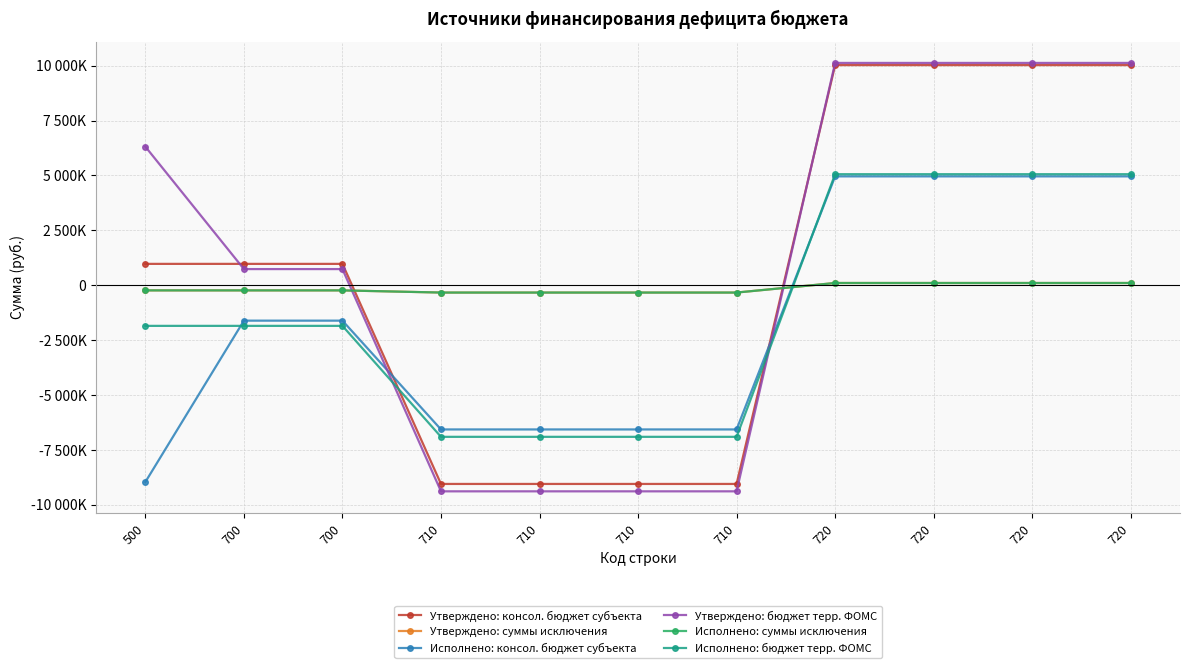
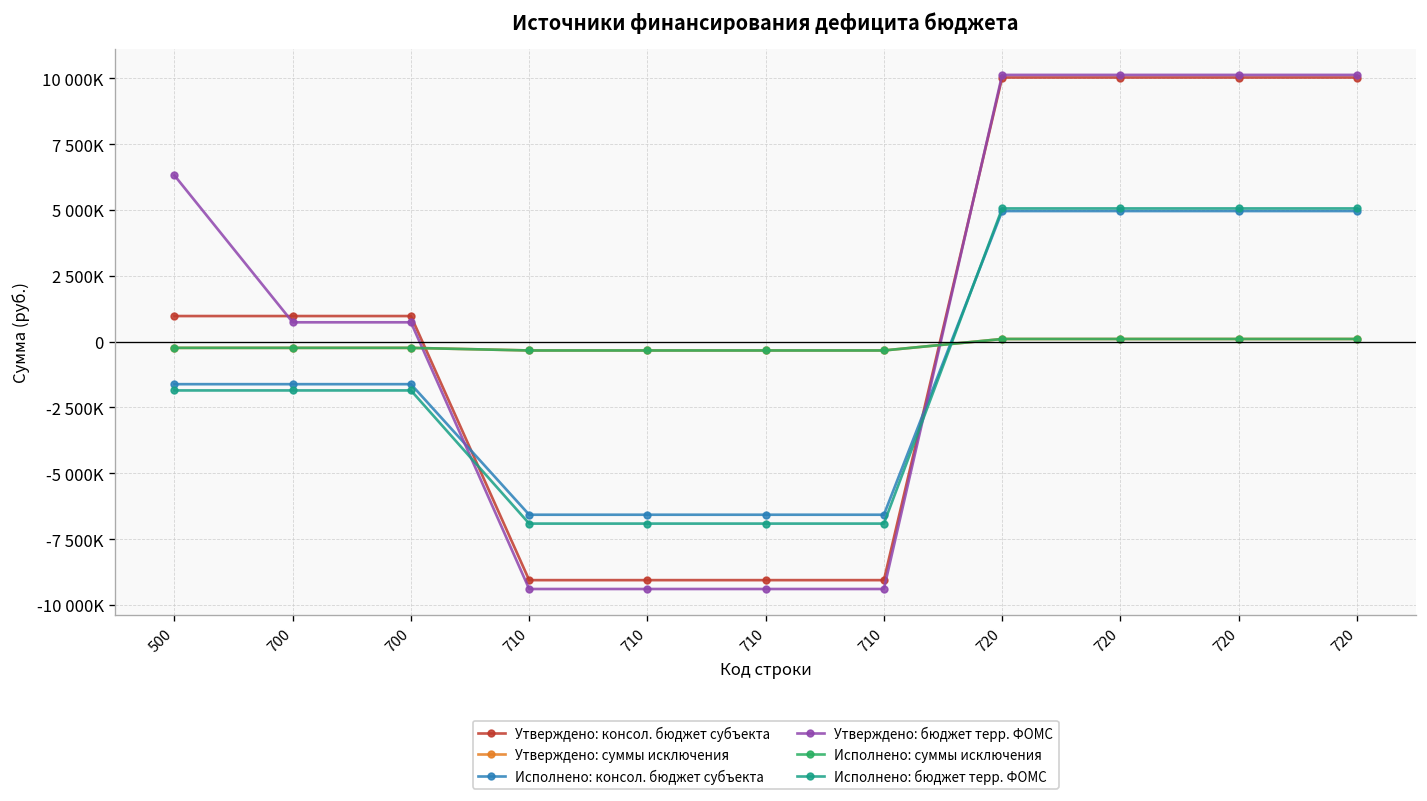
  {
    "Утверждено: консол. бюджет субъекта": {
      "500": 1000000
    },
    "Исполнено: консол. бюджет субъекта": {
-     "500": -9000000
+     "500": -1600000
    },
    "Утверждено: бюджет терр. ФОМС": {
      "500": 6300000
    }
  }
